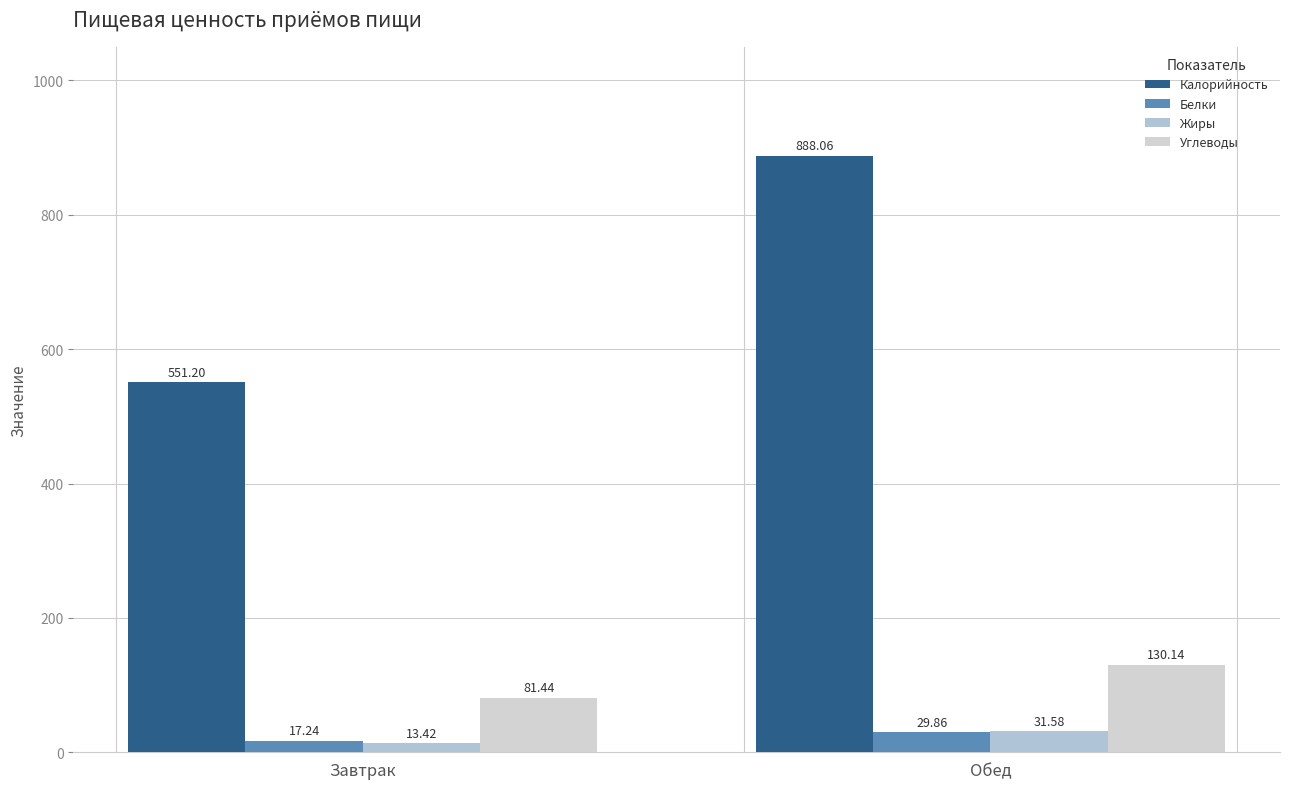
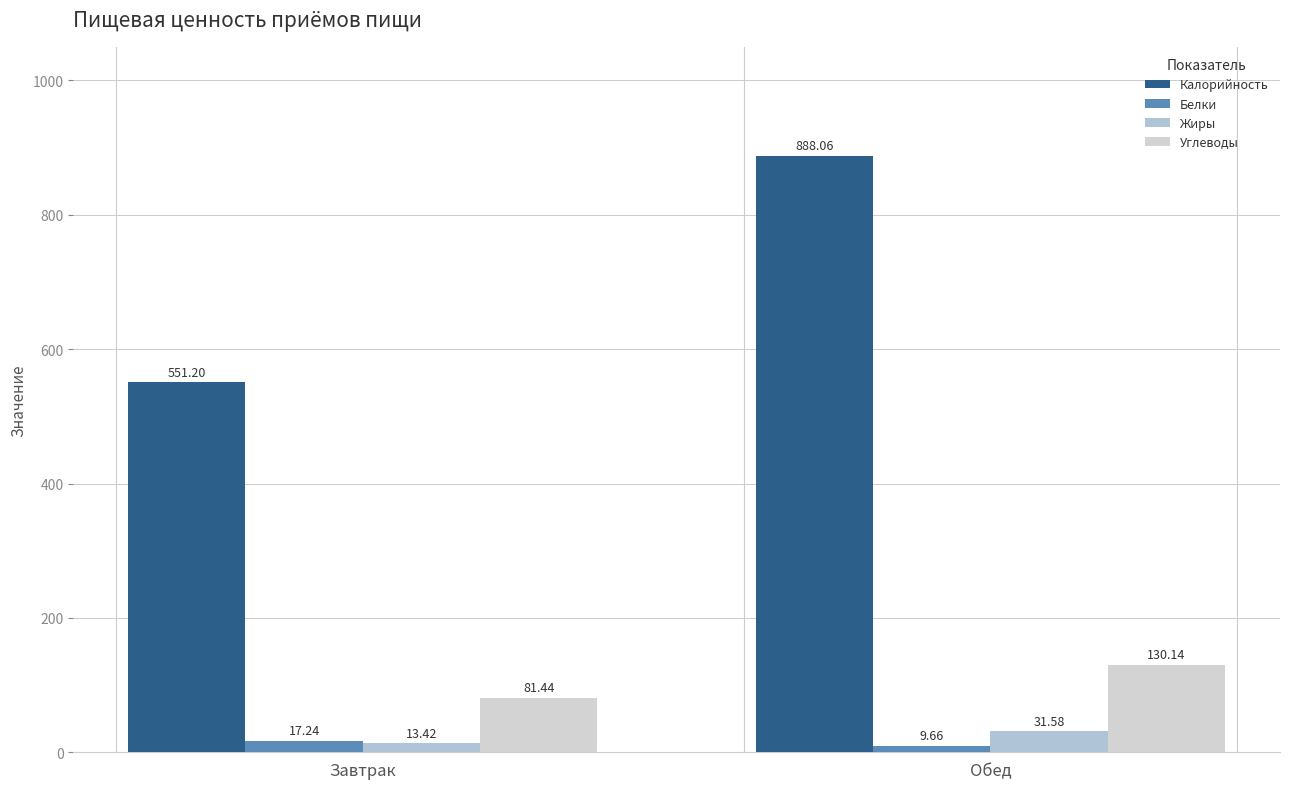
  {
    "Калорийность": {
      "Завтрак": 551.20,
      "Обед": 888.06
    },
    "Белки": {
      "Завтрак": 17.24,
-     "Обед": 29.86
+     "Обед": 9.66
    }
  }
